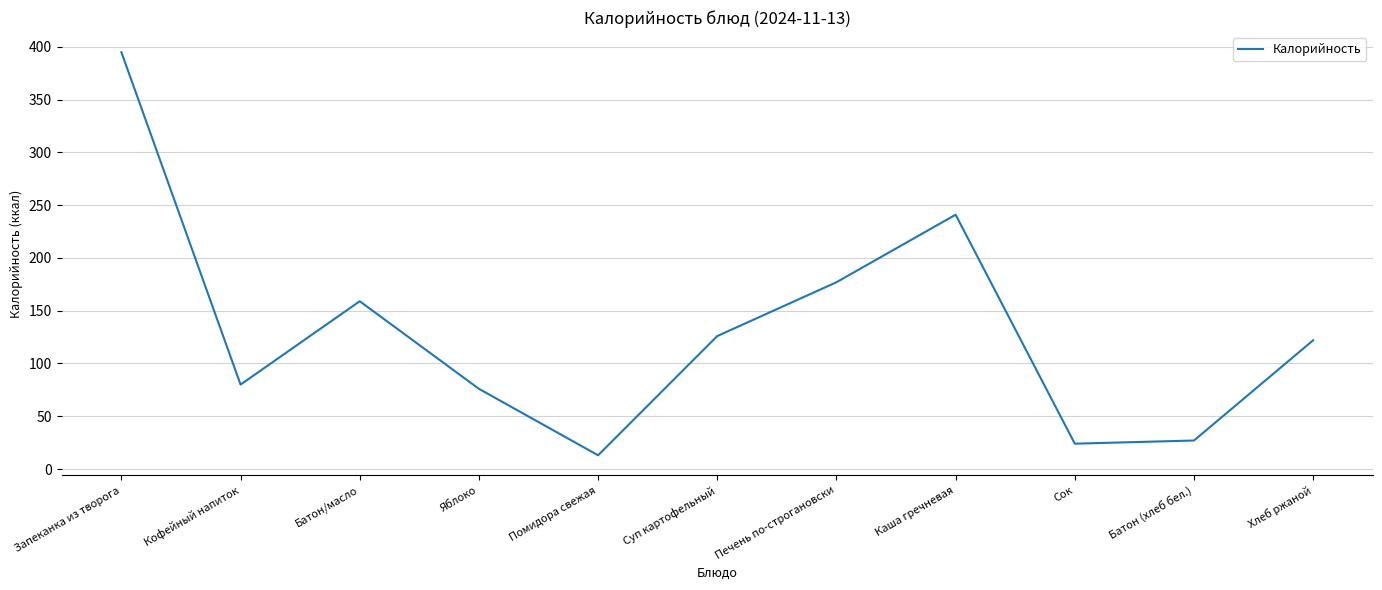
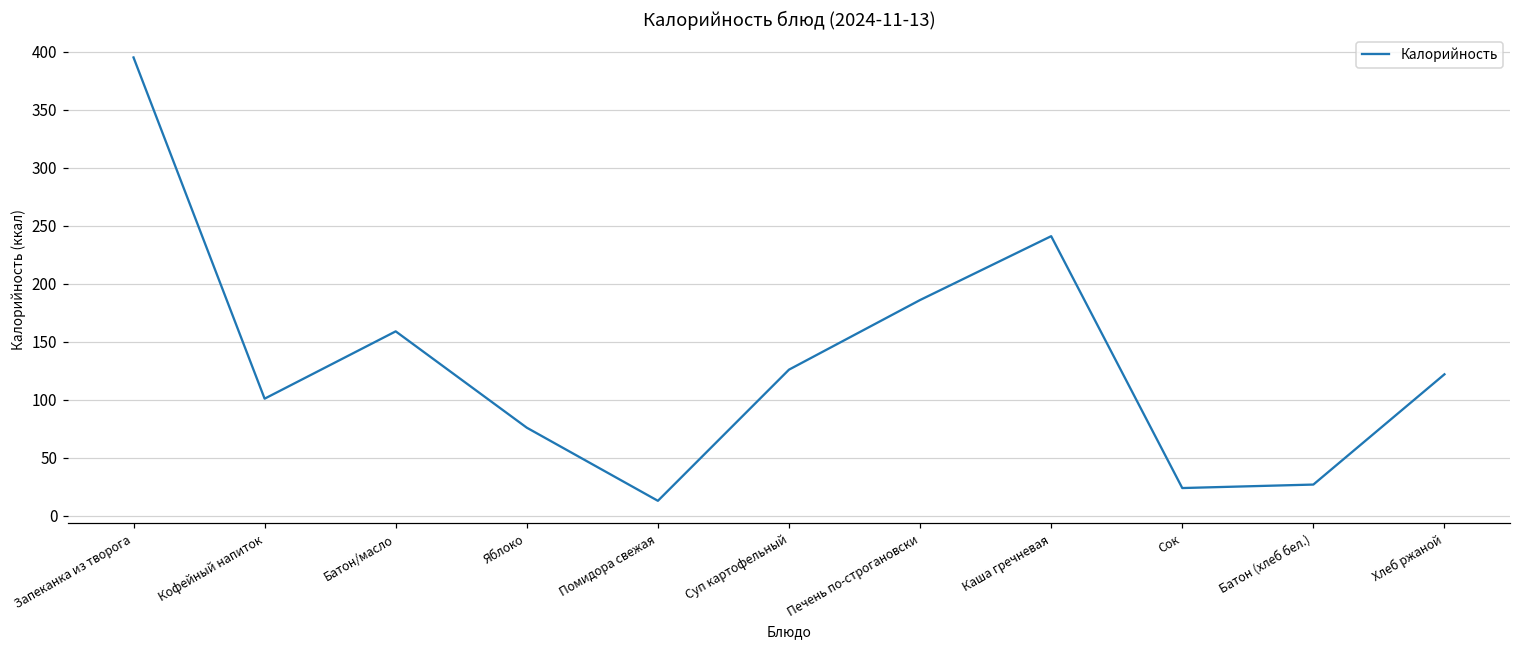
  {
    "Запеканка из творога": 395,
-   "Кофейный напиток": 80,
+   "Кофейный напиток": 101,
    "Батон/масло": 159,
    "Яблоко": 76,
    "Помидора свежая": 13,
    "Суп картофельный": 126,
-   "Печень по-строгановски": 177,
+   "Печень по-строгановски": 186,
    "Каша гречневая": 241,
    "Сок": 24,
    "Батон (хлеб бел.)": 27,
    "Хлеб ржаной": 122
  }
